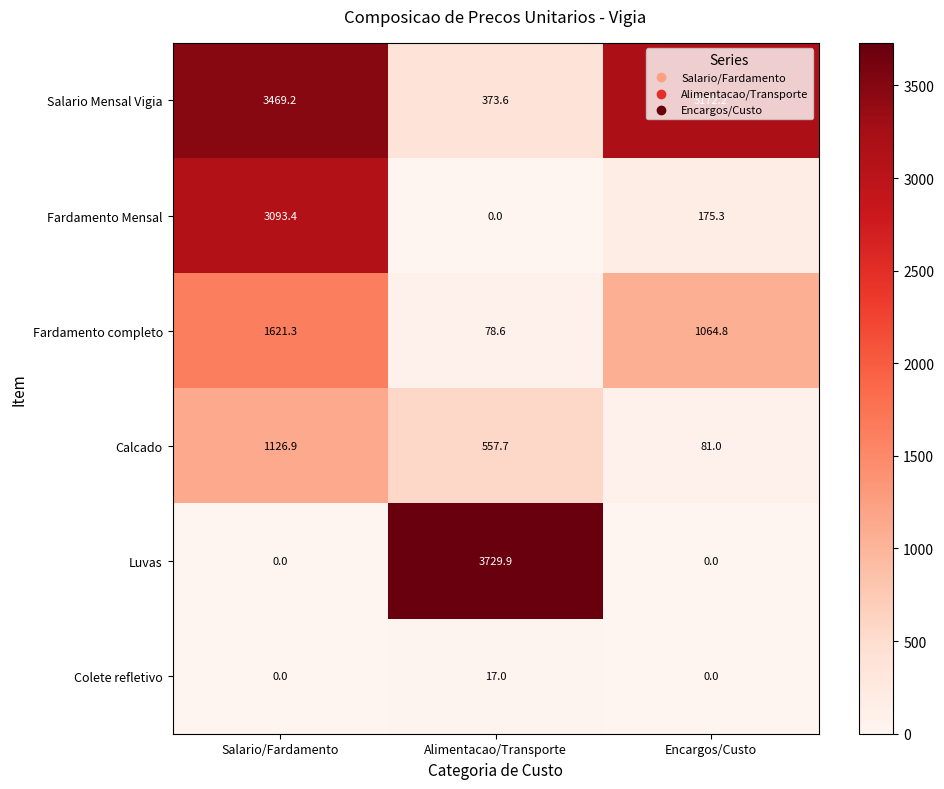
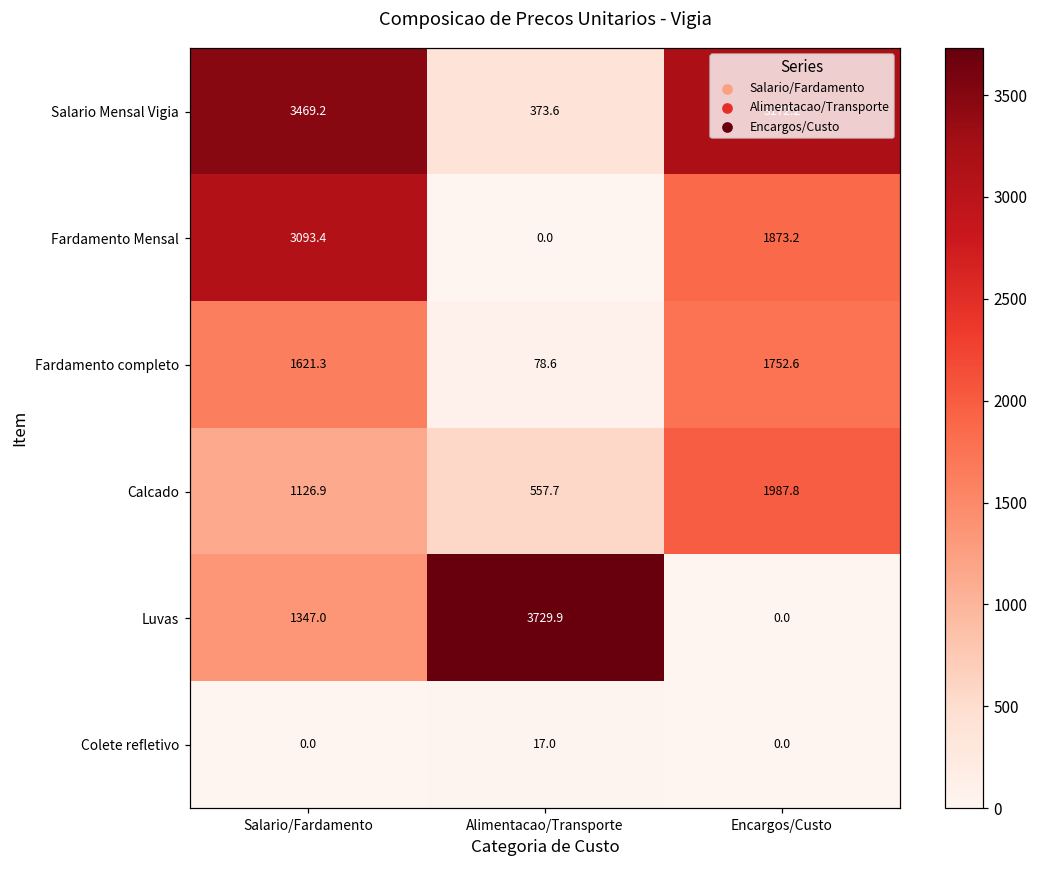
  {
    "Salario Mensal Vigia": {
      "Salario/Fardamento": 3469.2,
      "Alimentacao/Transporte": 373.6
    },
    "Fardamento Mensal": {
      "Salario/Fardamento": 3093.4,
      "Alimentacao/Transporte": 0.0,
-     "Encargos/Custo": 175.3
+     "Encargos/Custo": 1873.2
    },
    "Fardamento completo": {
      "Salario/Fardamento": 1621.3,
      "Alimentacao/Transporte": 78.6,
-     "Encargos/Custo": 1064.8
+     "Encargos/Custo": 1752.6
    },
    "Calcado": {
      "Salario/Fardamento": 1126.9,
      "Alimentacao/Transporte": 557.7,
-     "Encargos/Custo": 81.0
+     "Encargos/Custo": 1987.8
    },
    "Luvas": {
-     "Salario/Fardamento": 0.0,
+     "Salario/Fardamento": 1347.0,
      "Alimentacao/Transporte": 3729.9,
      "Encargos/Custo": 0.0
    },
    "Colete refletivo": {
      "Salario/Fardamento": 0.0,
      "Alimentacao/Transporte": 17.0,
      "Encargos/Custo": 0.0
    }
  }
